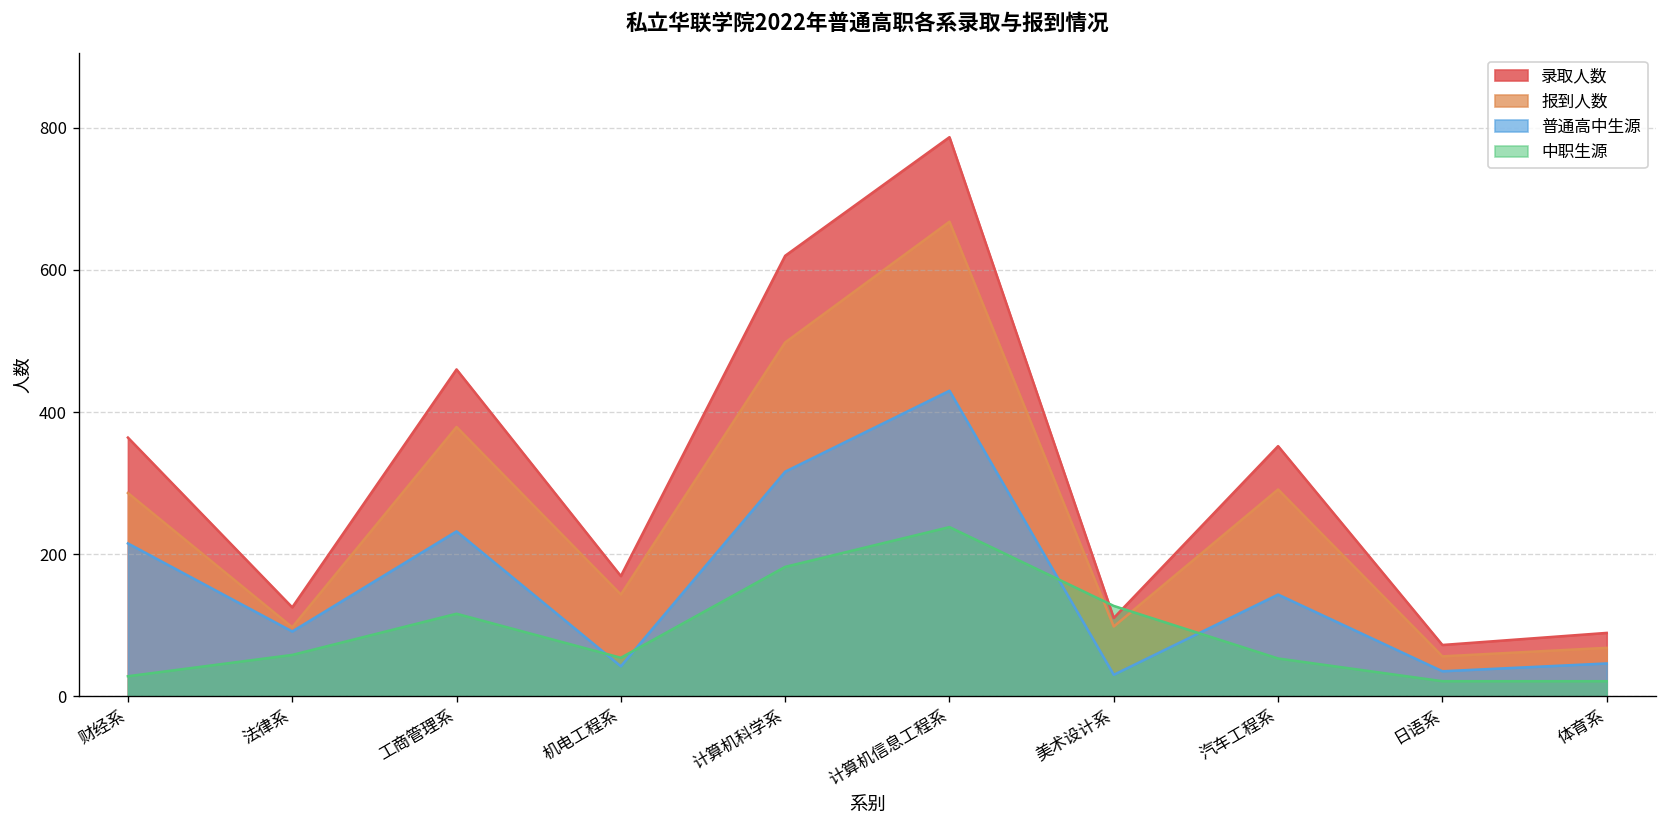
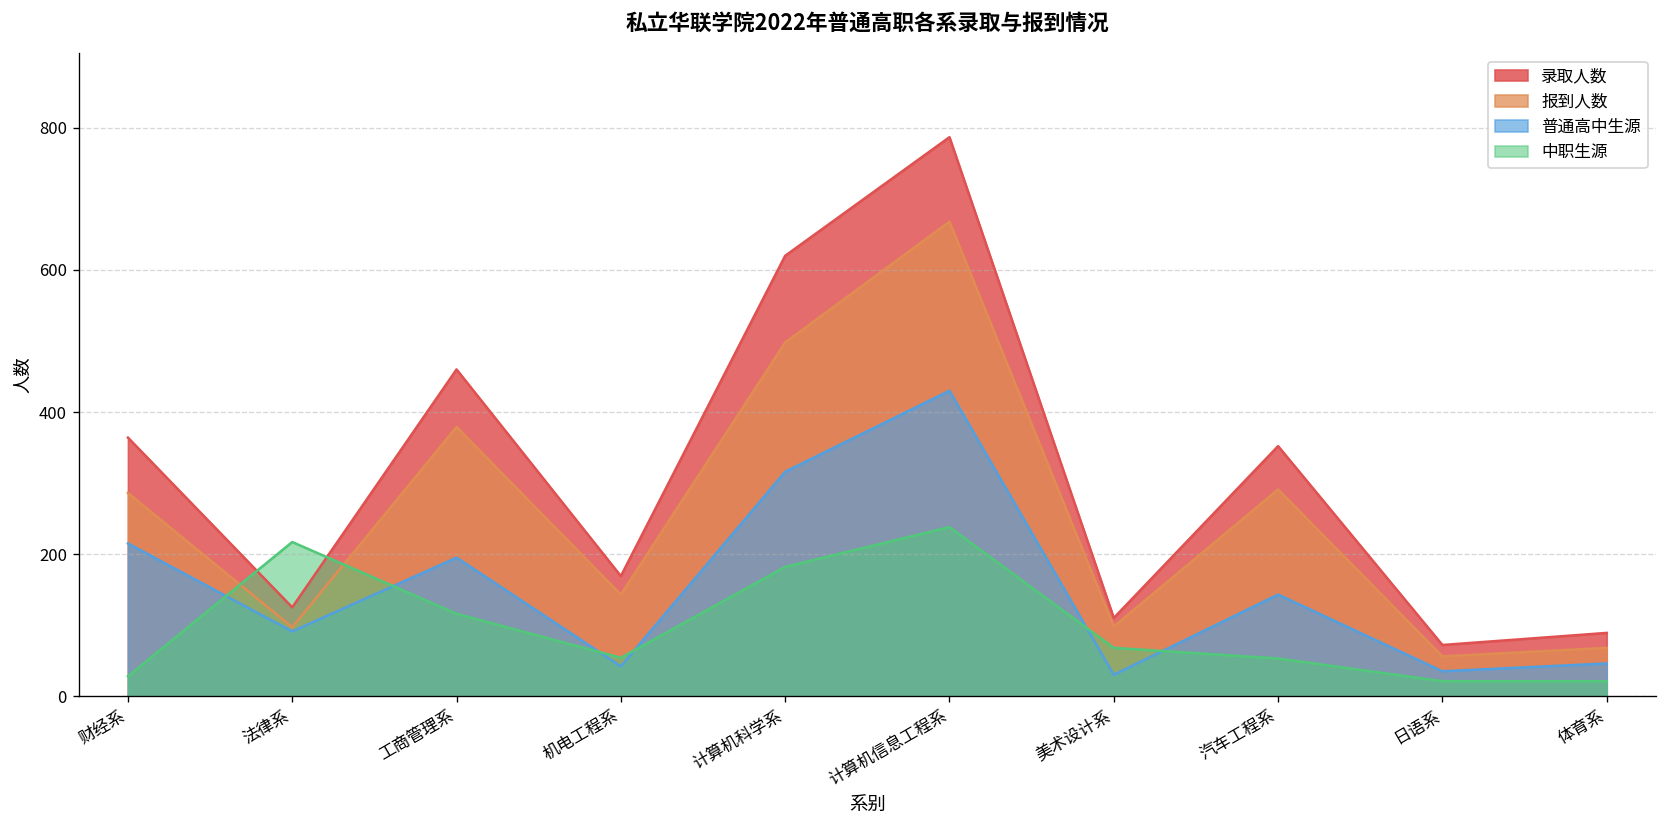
  {
    "普通高中生源": {
      "财经系": 220,
      "法律系": 90,
-     "工商管理系": 230,
+     "工商管理系": 200,
      "机电工程系": 40,
      "计算机科学系": 320,
      "计算机信息工程系": 430,
      "美术设计系": 30,
      "汽车工程系": 140,
      "日语系": 40,
      "体育系": 50
    },
    "中职生源": {
      "财经系": 30,
-     "法律系": 60,
+     "法律系": 220,
      "工商管理系": 120,
      "机电工程系": 50,
      "计算机科学系": 180,
      "计算机信息工程系": 240,
-     "美术设计系": 130,
+     "美术设计系": 70,
      "汽车工程系": 50,
      "日语系": 20,
      "体育系": 20
    }
  }
